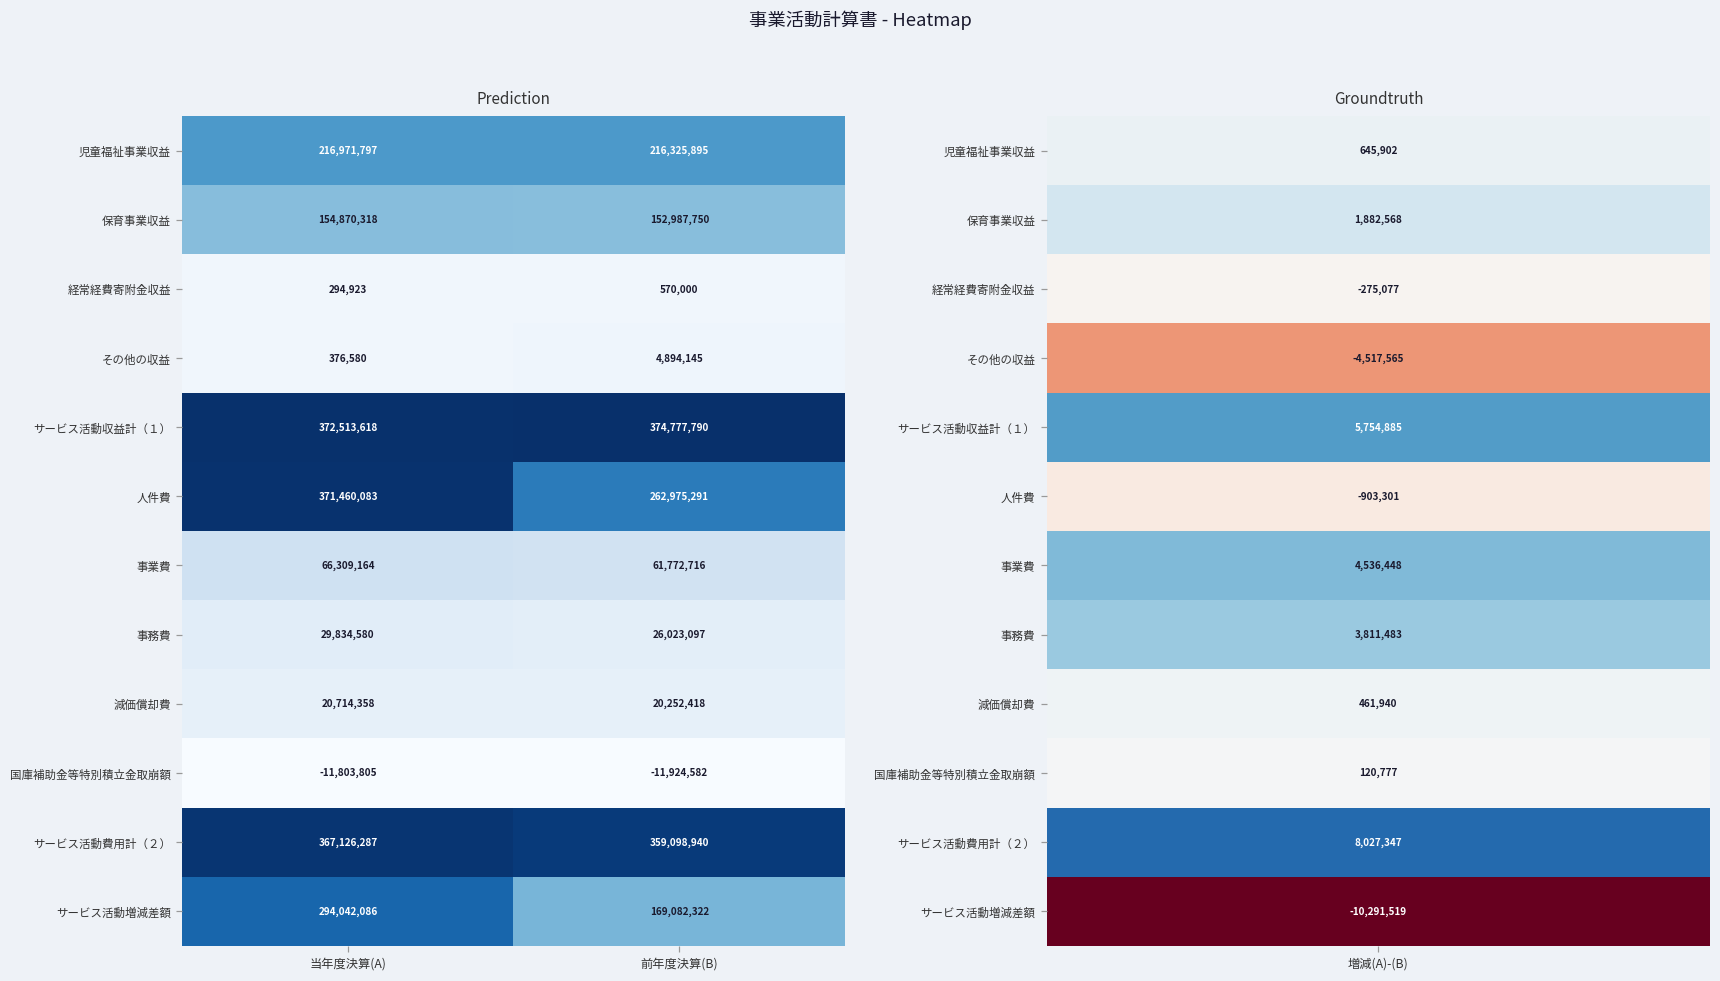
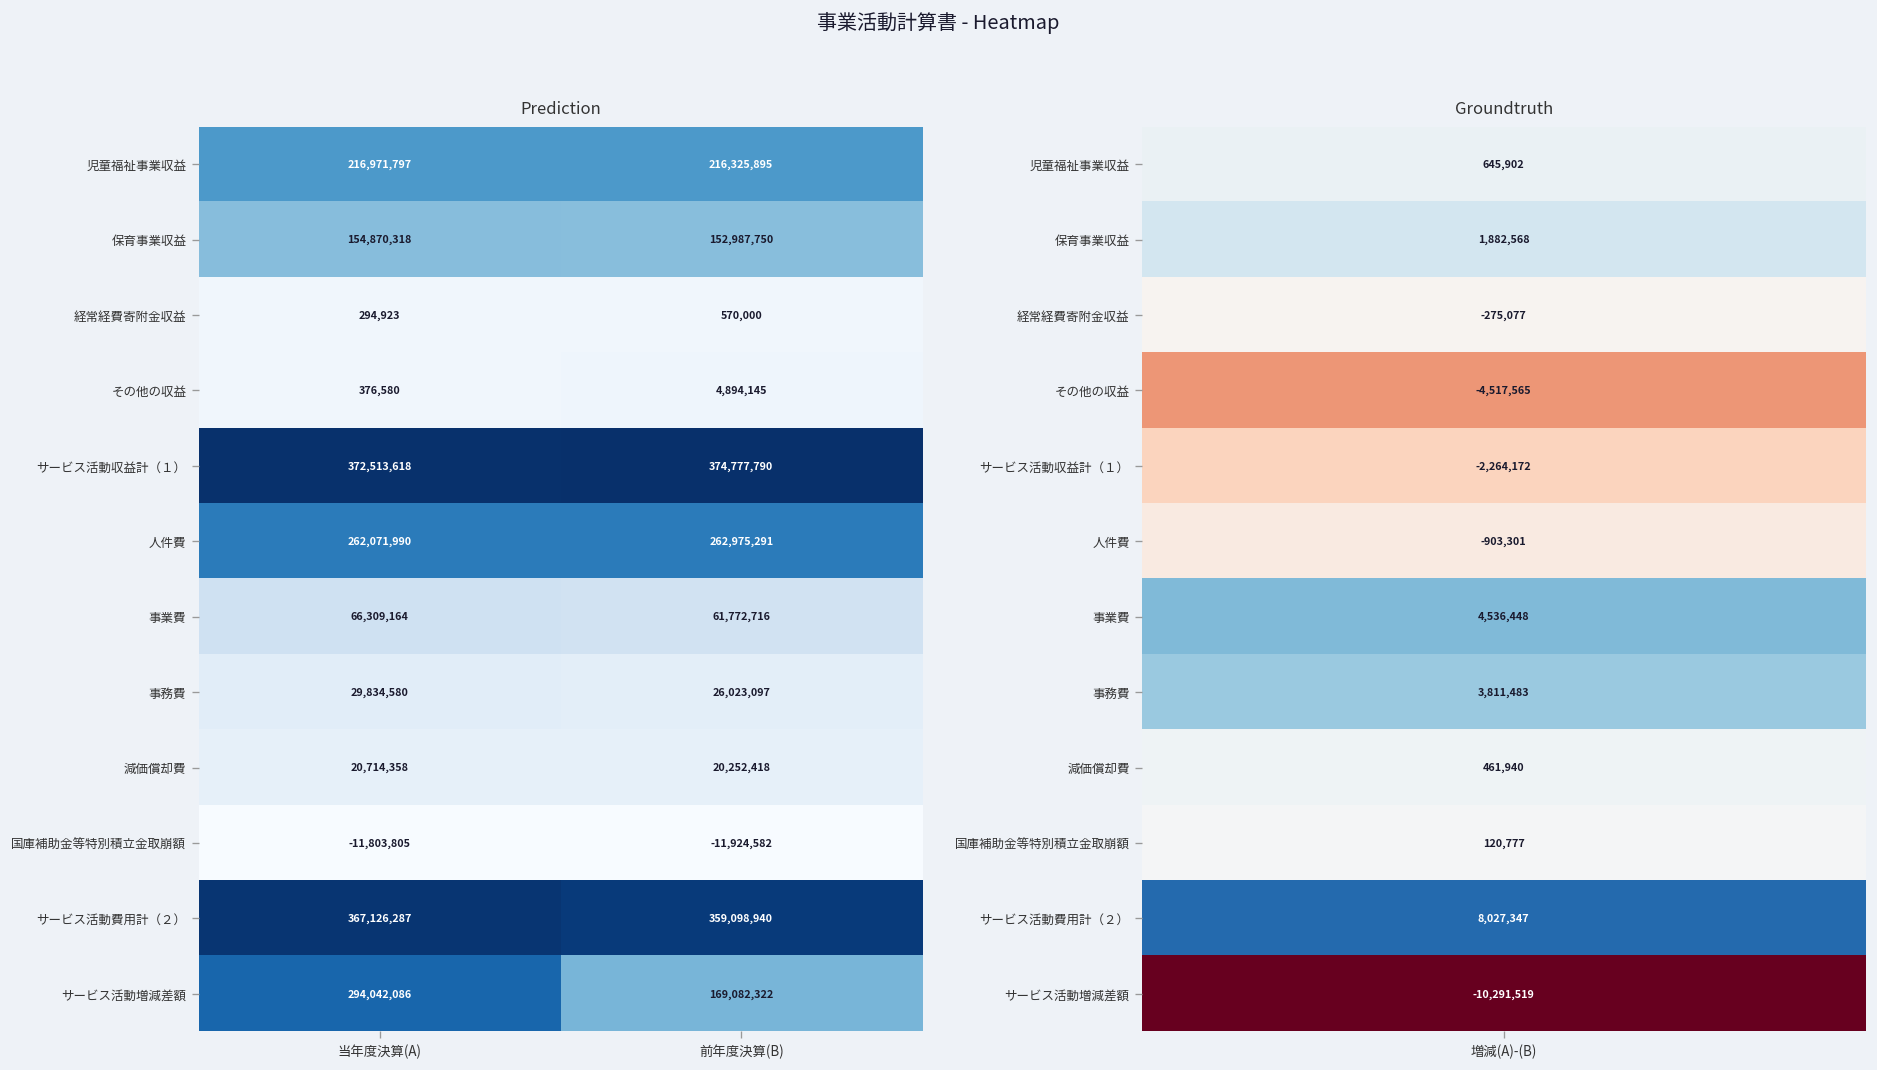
  {
    "Prediction": {
      "児童福祉事業収益": {
        "当年度決算(A)": "216,971,797",
        "前年度決算(B)": "216,325,895"
      },
      "保育事業収益": {
        "当年度決算(A)": "154,870,318",
        "前年度決算(B)": "152,987,750"
      },
      "経常経費寄附金収益": {
        "当年度決算(A)": "294,923",
        "前年度決算(B)": "570,000"
      },
      "その他の収益": {
        "当年度決算(A)": "376,580",
        "前年度決算(B)": "4,894,145"
      },
      "サービス活動収益計（１）": {
        "当年度決算(A)": "372,513,618",
        "前年度決算(B)": "374,777,790"
      },
      "人件費": {
-       "当年度決算(A)": "371,460,083",
+       "当年度決算(A)": "262,071,990",
        "前年度決算(B)": "262,975,291"
      },
      "事業費": {
        "当年度決算(A)": "66,309,164",
        "前年度決算(B)": "61,772,716"
      },
      "事務費": {
        "当年度決算(A)": "29,834,580",
        "前年度決算(B)": "26,023,097"
      },
      "減価償却費": {
        "当年度決算(A)": "20,714,358",
        "前年度決算(B)": "20,252,418"
      },
      "国庫補助金等特別積立金取崩額": {
        "当年度決算(A)": "-11,803,805",
        "前年度決算(B)": "-11,924,582"
      },
      "サービス活動費用計（２）": {
        "当年度決算(A)": "367,126,287",
        "前年度決算(B)": "359,098,940"
      },
      "サービス活動増減差額": {
        "当年度決算(A)": "294,042,086",
        "前年度決算(B)": "169,082,322"
      }
    },
    "Groundtruth": {
      "児童福祉事業収益": {
        "増減(A)-(B)": "645,902"
      },
      "保育事業収益": {
        "増減(A)-(B)": "1,882,568"
      },
      "経常経費寄附金収益": {
        "増減(A)-(B)": "-275,077"
      },
      "その他の収益": {
        "増減(A)-(B)": "-4,517,565"
      },
      "サービス活動収益計（１）": {
-       "増減(A)-(B)": "5,754,885"
+       "増減(A)-(B)": "-2,264,172"
      },
      "人件費": {
        "増減(A)-(B)": "-903,301"
      },
      "事業費": {
        "増減(A)-(B)": "4,536,448"
      },
      "事務費": {
        "増減(A)-(B)": "3,811,483"
      },
      "減価償却費": {
        "増減(A)-(B)": "461,940"
      },
      "国庫補助金等特別積立金取崩額": {
        "増減(A)-(B)": "120,777"
      },
      "サービス活動費用計（２）": {
        "増減(A)-(B)": "8,027,347"
      },
      "サービス活動増減差額": {
        "増減(A)-(B)": "-10,291,519"
      }
    }
  }
